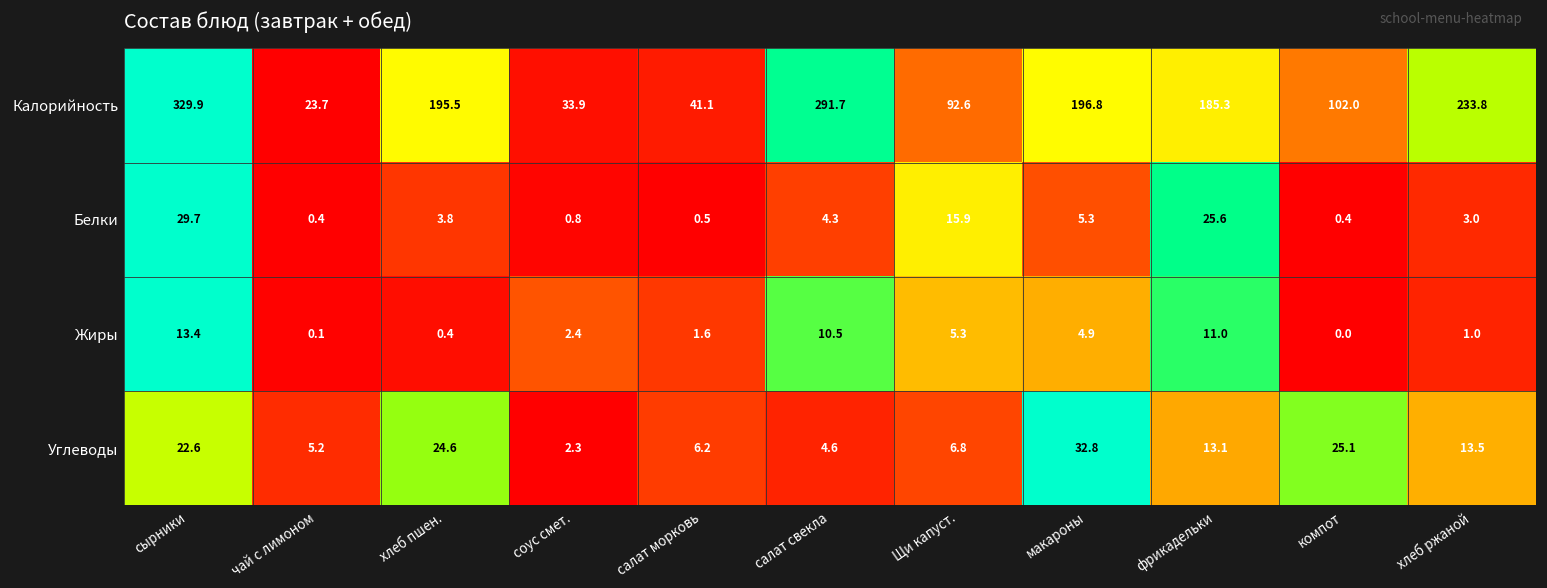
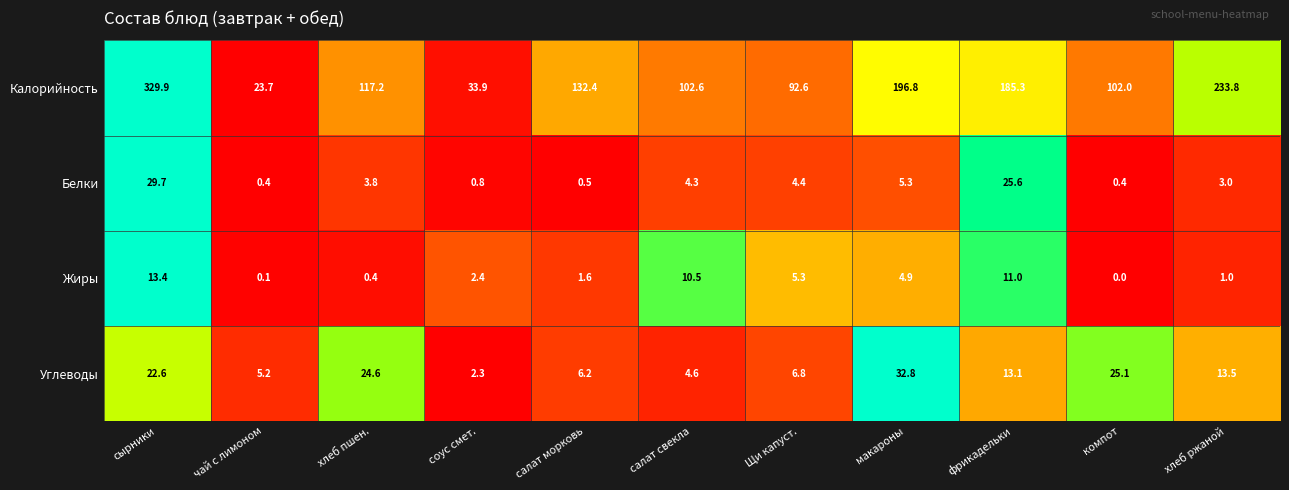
  {
    "Калорийность": {
      "сырники": 329.9,
      "чай с лимоном": 23.7,
-     "хлеб пшен.": 195.5,
+     "хлеб пшен.": 117.2,
      "соус смет.": 33.9,
-     "салат морковь": 41.1,
-     "салат свекла": 291.7,
+     "салат морковь": 132.4,
+     "салат свекла": 102.6,
      "Щи капуст.": 92.6,
      "макароны": 196.8,
      "фрикадельки": 185.3,
      "компот": 102.0,
      "хлеб ржаной": 233.8
    },
    "Белки": {
      "сырники": 29.7,
      "чай с лимоном": 0.4,
      "хлеб пшен.": 3.8,
      "соус смет.": 0.8,
      "салат морковь": 0.5,
      "салат свекла": 4.3,
-     "Щи капуст.": 15.9,
+     "Щи капуст.": 4.4,
      "макароны": 5.3,
      "фрикадельки": 25.6,
      "компот": 0.4,
      "хлеб ржаной": 3.0
    },
    "Жиры": {
      "сырники": 13.4,
      "чай с лимоном": 0.1,
      "хлеб пшен.": 0.4,
      "соус смет.": 2.4,
      "салат морковь": 1.6,
      "салат свекла": 10.5,
      "Щи капуст.": 5.3,
      "макароны": 4.9,
      "фрикадельки": 11.0,
      "компот": 0.0,
      "хлеб ржаной": 1.0
    },
    "Углеводы": {
      "сырники": 22.6,
      "чай с лимоном": 5.2,
      "хлеб пшен.": 24.6,
      "соус смет.": 2.3,
      "салат морковь": 6.2,
      "салат свекла": 4.6,
      "Щи капуст.": 6.8,
      "макароны": 32.8,
      "фрикадельки": 13.1,
      "компот": 25.1,
      "хлеб ржаной": 13.5
    }
  }
